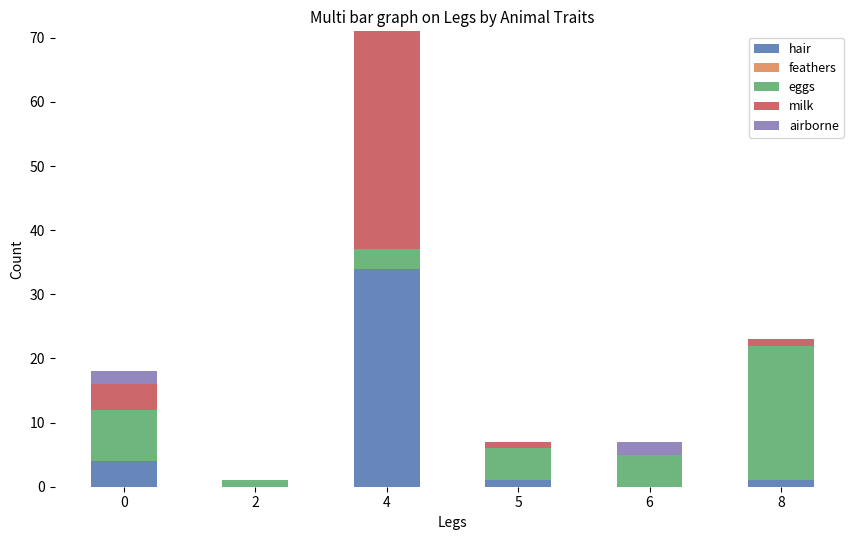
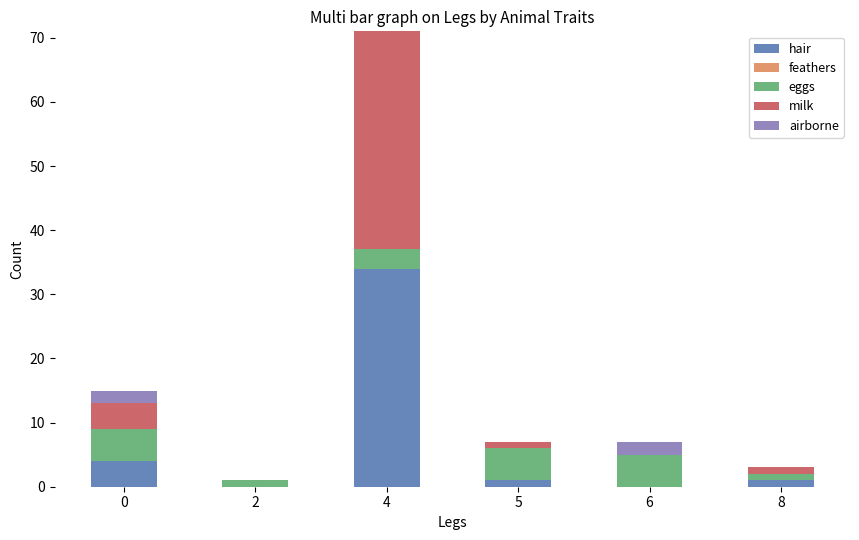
  {
    "eggs": {
-     "0": 8,
+     "0": 5,
      "2": 1,
      "4": 3,
      "5": 5,
      "6": 5,
-     "8": 21
+     "8": 1
    },
    "airborne": {
      "0": 2,
      "2": 0,
      "4": 0,
      "5": 0,
      "6": 2,
      "8": 0
    }
  }
